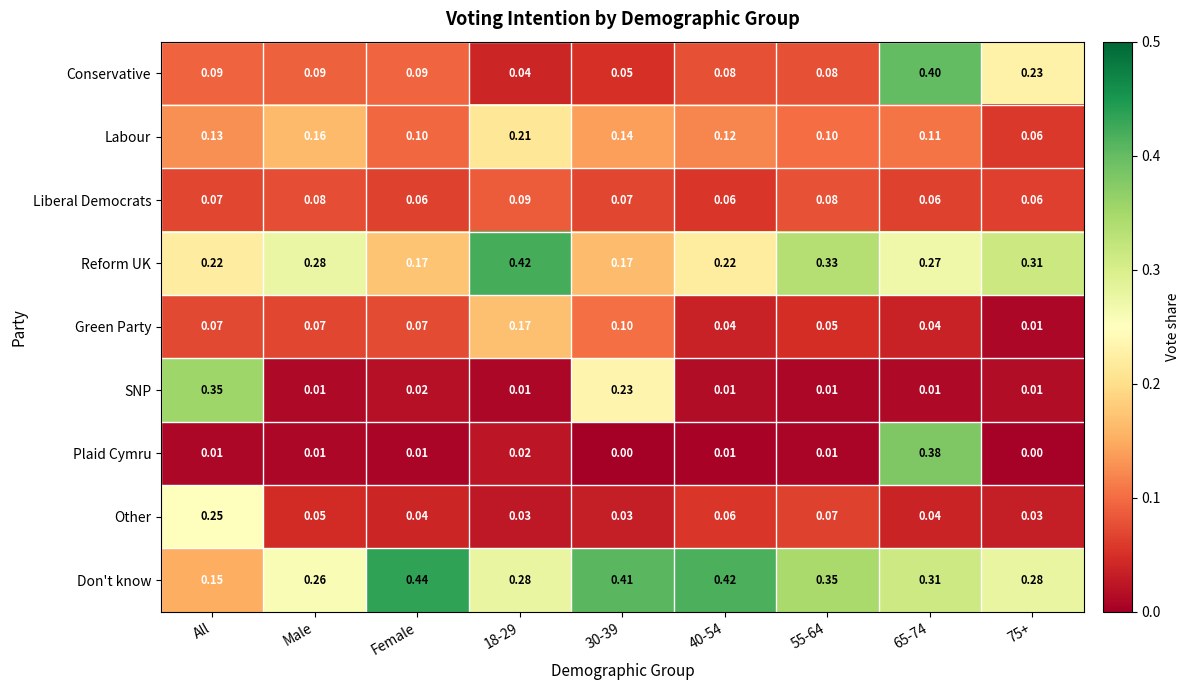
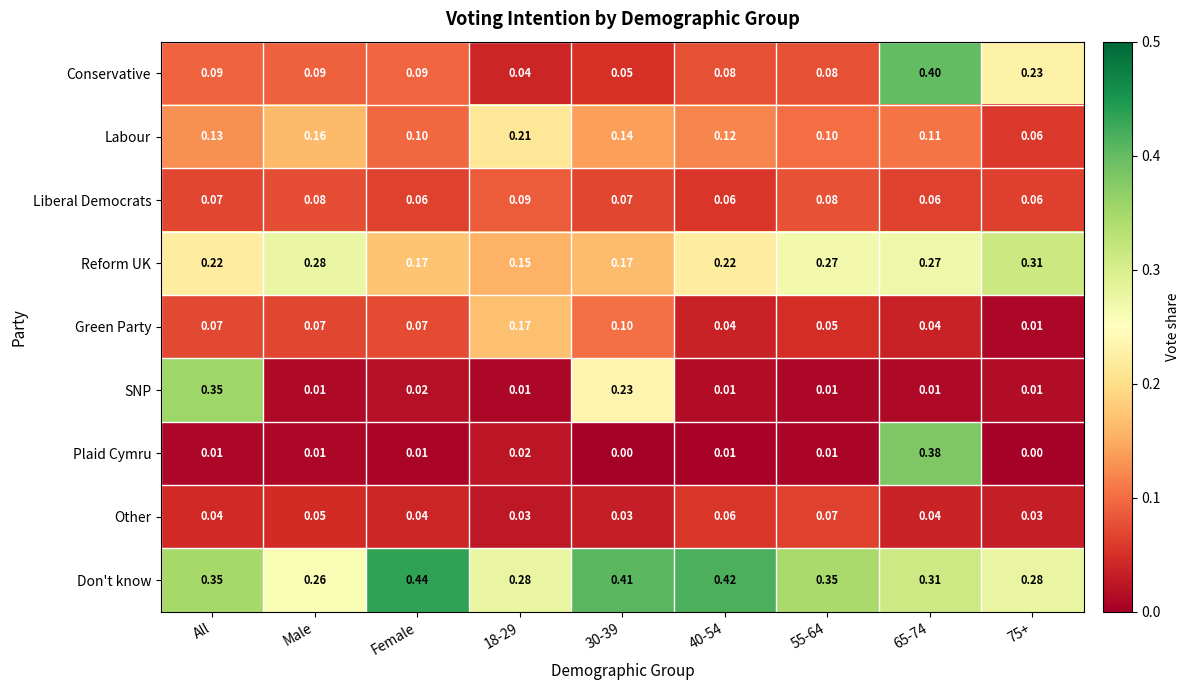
  {
    "Conservative": {
      "All": 0.09,
      "Male": 0.09,
      "Female": 0.09,
      "18-29": 0.04,
      "30-39": 0.05,
      "40-54": 0.08,
      "55-64": 0.08,
      "65-74": 0.40,
      "75+": 0.23
    },
    "Labour": {
      "All": 0.13,
      "Male": 0.16,
      "Female": 0.10,
      "18-29": 0.21,
      "30-39": 0.14,
      "40-54": 0.12,
      "55-64": 0.10,
      "65-74": 0.11,
      "75+": 0.06
    },
    "Liberal Democrats": {
      "All": 0.07,
      "Male": 0.08,
      "Female": 0.06,
      "18-29": 0.09,
      "30-39": 0.07,
      "40-54": 0.06,
      "55-64": 0.08,
      "65-74": 0.06,
      "75+": 0.06
    },
    "Reform UK": {
      "All": 0.22,
      "Male": 0.28,
      "Female": 0.17,
-     "18-29": 0.42,
+     "18-29": 0.15,
      "30-39": 0.17,
      "40-54": 0.22,
-     "55-64": 0.33,
+     "55-64": 0.27,
      "65-74": 0.27,
      "75+": 0.31
    },
    "Green Party": {
      "All": 0.07,
      "Male": 0.07,
      "Female": 0.07,
      "18-29": 0.17,
      "30-39": 0.10,
      "40-54": 0.04,
      "55-64": 0.05,
      "65-74": 0.04,
      "75+": 0.01
    },
    "SNP": {
      "All": 0.35,
      "Male": 0.01,
      "Female": 0.02,
      "18-29": 0.01,
      "30-39": 0.23,
      "40-54": 0.01,
      "55-64": 0.01,
      "65-74": 0.01,
      "75+": 0.01
    },
    "Plaid Cymru": {
      "All": 0.01,
      "Male": 0.01,
      "Female": 0.01,
      "18-29": 0.02,
      "30-39": 0.00,
      "40-54": 0.01,
      "55-64": 0.01,
      "65-74": 0.38,
      "75+": 0.00
    },
    "Other": {
-     "All": 0.25,
+     "All": 0.04,
      "Male": 0.05,
      "Female": 0.04,
      "18-29": 0.03,
      "30-39": 0.03,
      "40-54": 0.06,
      "55-64": 0.07,
      "65-74": 0.04,
      "75+": 0.03
    },
    "Don't know": {
-     "All": 0.15,
+     "All": 0.35,
      "Male": 0.26,
      "Female": 0.44,
      "18-29": 0.28,
      "30-39": 0.41,
      "40-54": 0.42,
      "55-64": 0.35,
      "65-74": 0.31,
      "75+": 0.28
    }
  }
